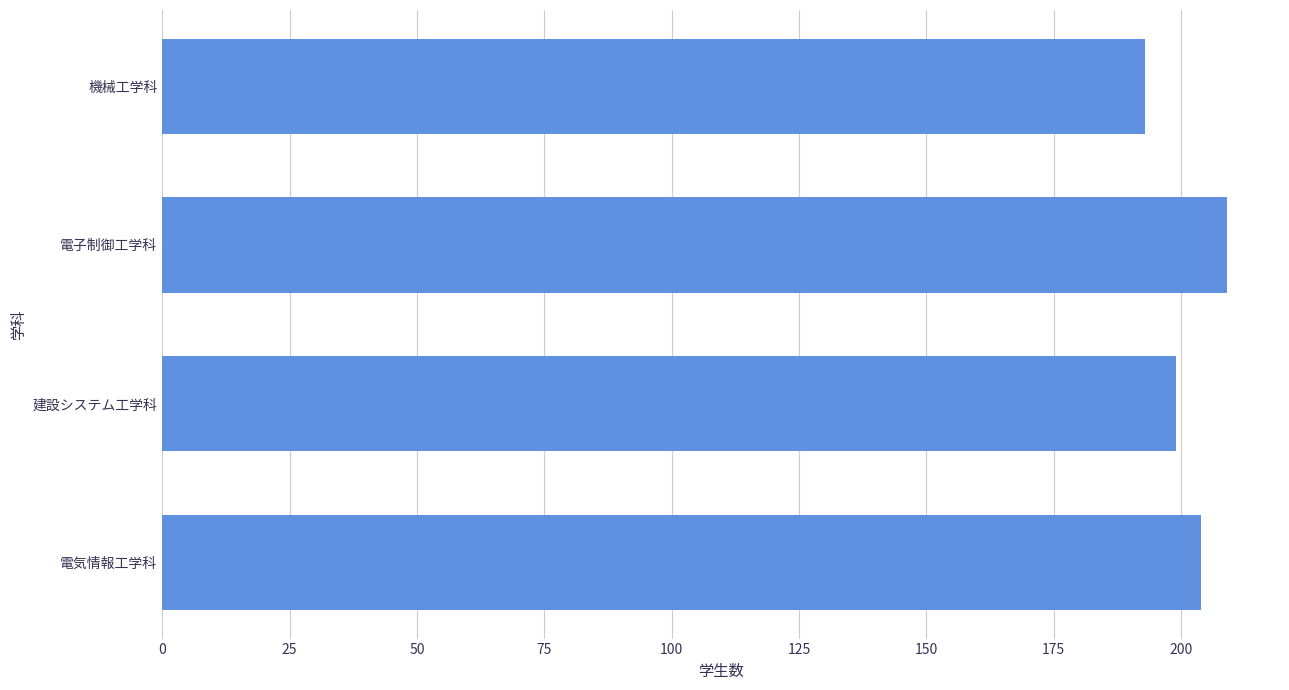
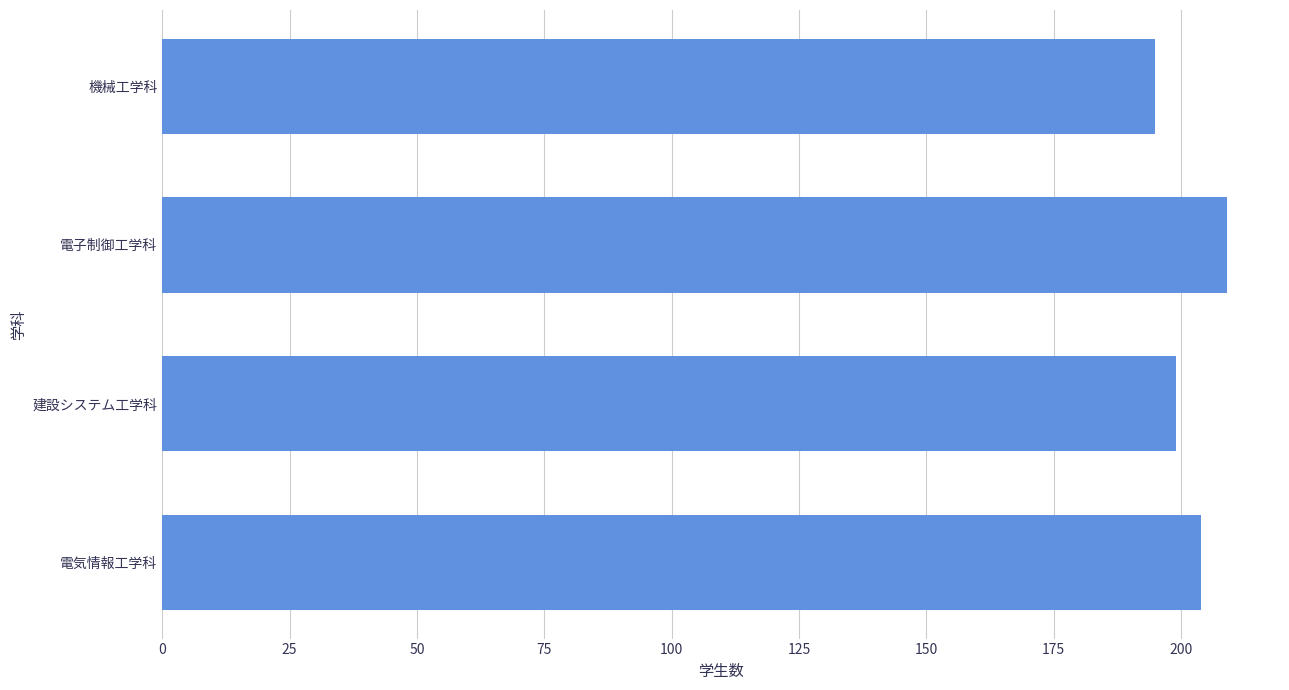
  {
-   "機械工学科": 193,
+   "機械工学科": 195,
    "電子制御工学科": 209,
    "建設システム工学科": 199,
    "電気情報工学科": 204
  }
